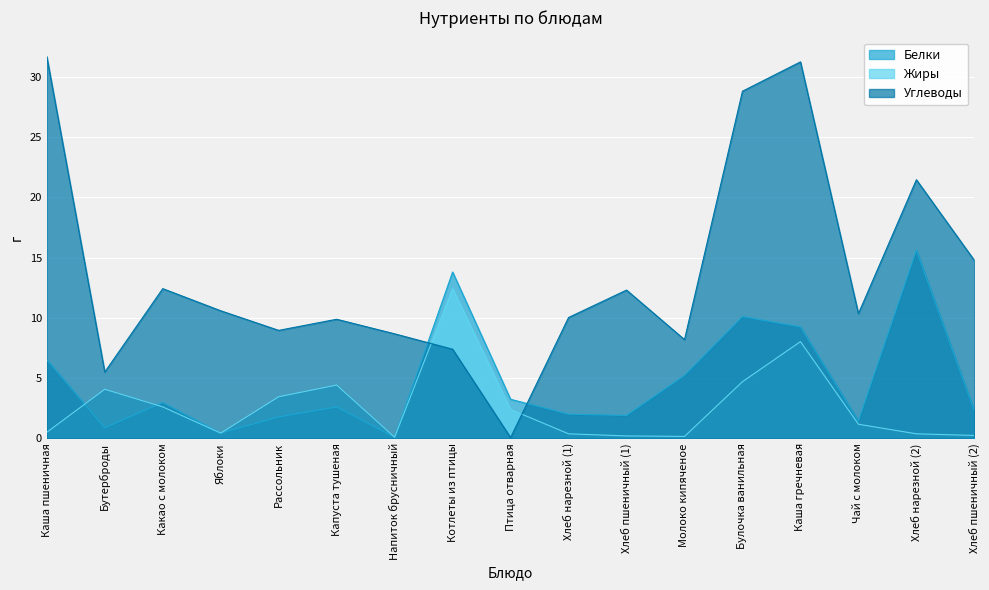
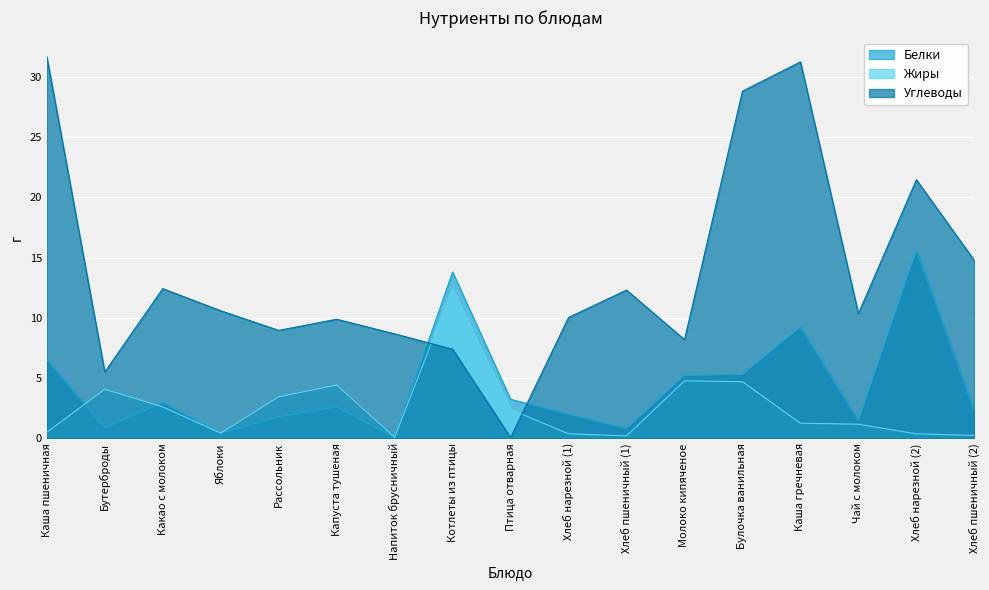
  {
    "Белки": {
      "Каша пшеничная": 6.5,
      "Бутерброды": 0.9,
      "Какао с молоком": 3.0,
      "Рассольник": 1.8,
      "Капуста тушеная": 2.6,
      "Котлеты из птицы": 13.8,
      "Птица отварная": 3.2,
      "Хлеб нарезной (1)": 2.0,
-     "Хлеб пшеничный (1)": 1.9,
+     "Хлеб пшеничный (1)": 0.8,
      "Молоко кипяченое": 5.2,
-     "Булочка ванильная": 10.1,
+     "Булочка ванильная": 5.3,
      "Каша гречневая": 9.2,
      "Чай с молоком": 1.4,
      "Хлеб нарезной (2)": 15.6,
      "Хлеб пшеничный (2)": 2.3
    },
    "Жиры": {
      "Каша пшеничная": 0.5,
      "Бутерброды": 4.1,
      "Какао с молоком": 2.6,
      "Рассольник": 3.4,
      "Капуста тушеная": 4.4,
      "Котлеты из птицы": 12.4,
      "Птица отварная": 2.4,
      "Хлеб нарезной (1)": 0.4,
      "Хлеб пшеничный (1)": 0.2,
-     "Молоко кипяченое": 0.2,
+     "Молоко кипяченое": 4.8,
      "Булочка ванильная": 4.7,
-     "Каша гречневая": 8.0,
+     "Каша гречневая": 1.3,
      "Чай с молоком": 1.2,
      "Хлеб нарезной (2)": 0.4,
      "Хлеб пшеничный (2)": 0.2
    },
    "Углеводы": {
      "Каша пшеничная": 31.7,
      "Бутерброды": 5.5,
      "Какао с молоком": 12.4,
      "Яблоки": 10.6,
      "Рассольник": 9.0,
      "Капуста тушеная": 9.9,
      "Напиток брусничный": 8.7,
      "Котлеты из птицы": 7.4,
      "Птица отварная": 0.1,
      "Хлеб нарезной (1)": 10.0,
      "Хлеб пшеничный (1)": 12.3,
      "Молоко кипяченое": 8.2,
      "Булочка ванильная": 28.8,
      "Каша гречневая": 31.2,
      "Чай с молоком": 10.4,
      "Хлеб нарезной (2)": 21.5,
      "Хлеб пшеничный (2)": 14.8
    }
  }
